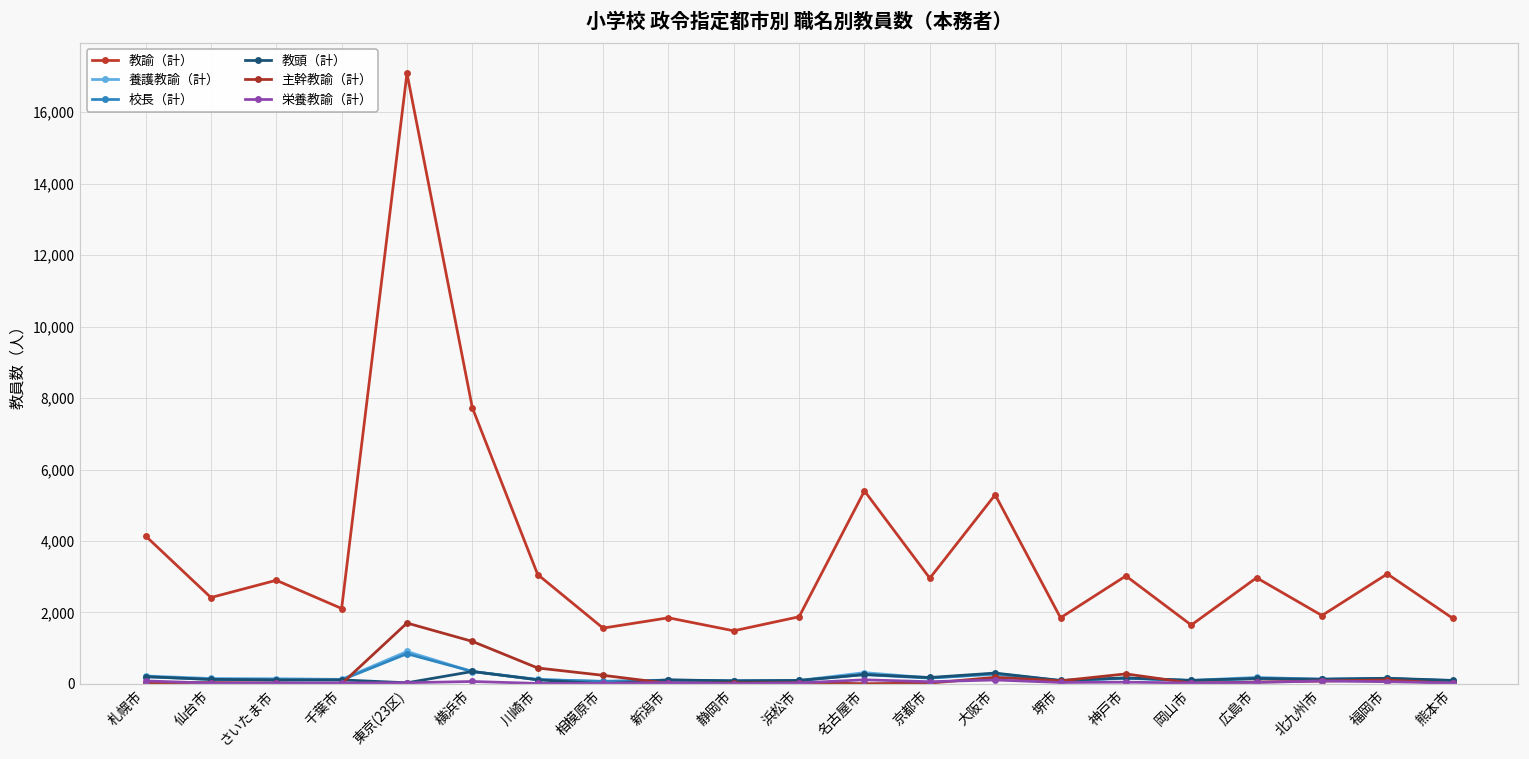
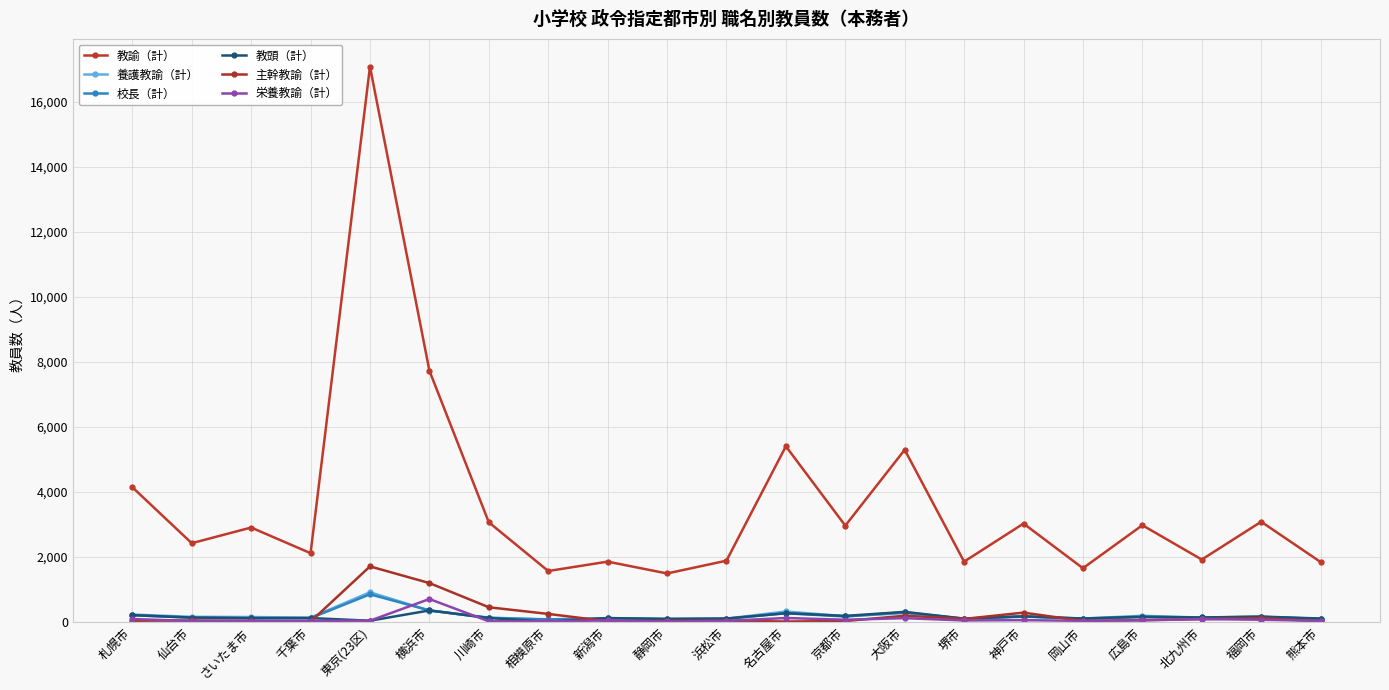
  {
    "栄養教諭（計）": {
-     "横浜市": 100,
+     "横浜市": 700,
      "川崎市": 0,
      "名古屋市": 100,
      "神戸市": 0
    }
  }
